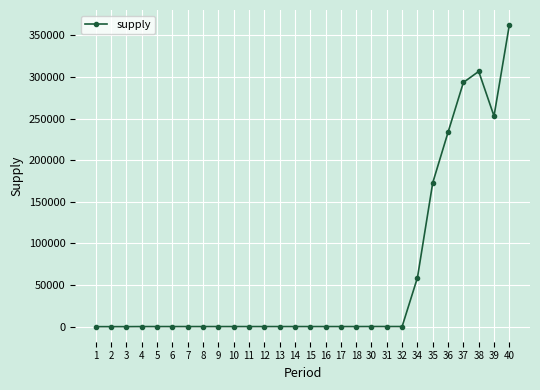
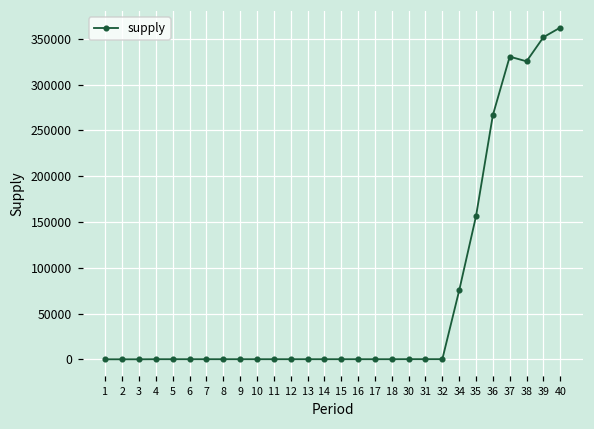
  {
    "1": 0,
    "2": 0,
    "3": 0,
    "4": 0,
    "5": 0,
    "6": 0,
    "7": 0,
    "8": 0,
    "9": 0,
    "10": 0,
    "11": 0,
    "12": 0,
    "13": 0,
    "14": 0,
    "15": 0,
    "16": 0,
    "17": 0,
    "18": 0,
    "30": 0,
    "31": 0,
    "32": 0,
-   "34": 60000,
-   "35": 170000,
-   "36": 230000,
-   "37": 290000,
-   "38": 310000,
-   "39": 250000,
+   "34": 80000,
+   "35": 160000,
+   "36": 270000,
+   "37": 330000,
+   "38": 330000,
+   "39": 350000,
    "40": 360000
  }
